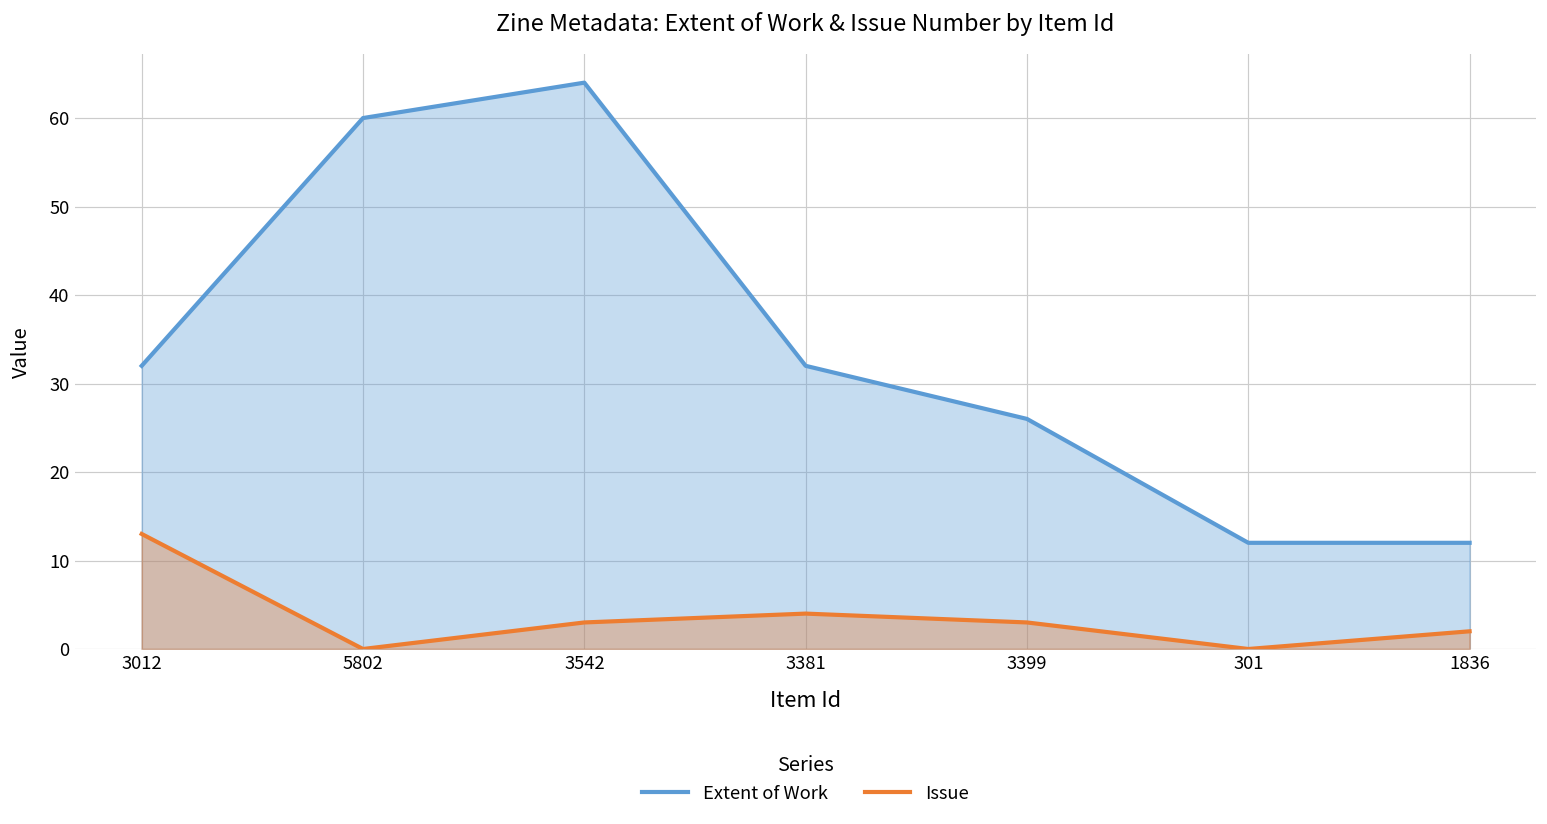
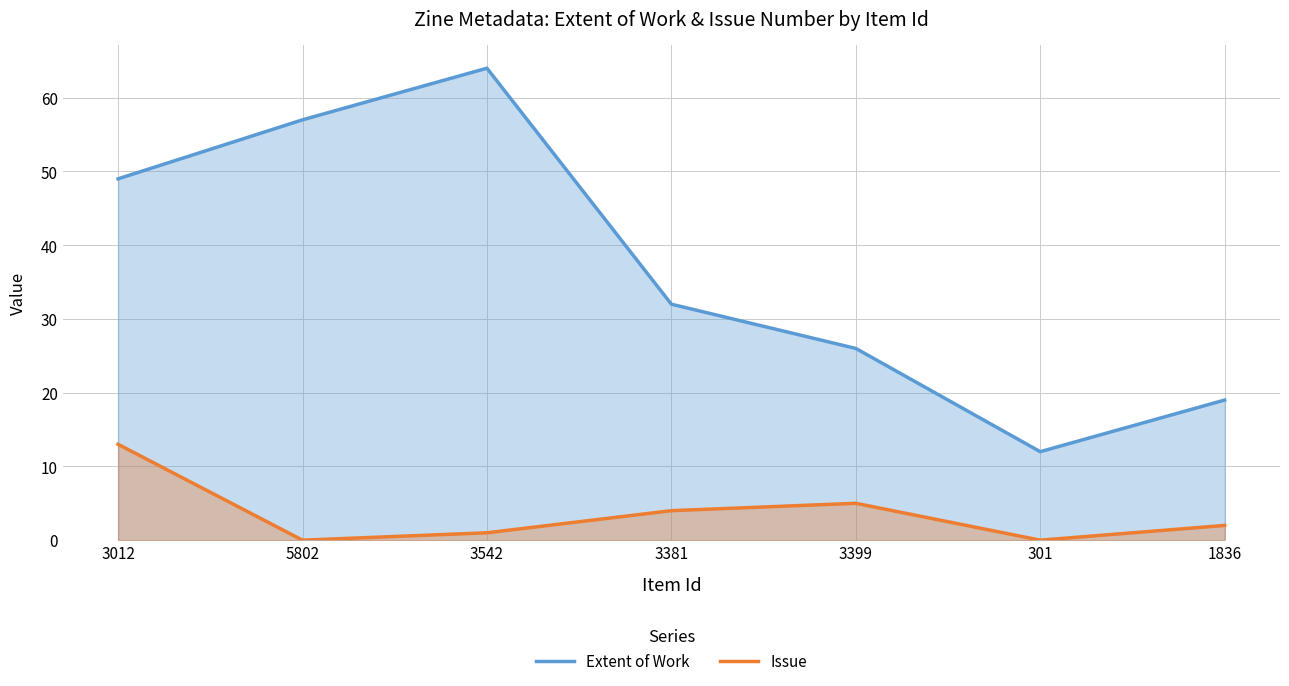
  {
    "Extent of Work": {
-     "3012": 32,
-     "5802": 60,
+     "3012": 49,
+     "5802": 57,
      "3542": 64,
      "3381": 32,
      "3399": 26,
      "301": 12,
-     "1836": 12
+     "1836": 19
    },
    "Issue": {
      "3012": 13,
      "5802": 0,
-     "3542": 3,
+     "3542": 1,
      "3381": 4,
-     "3399": 3,
+     "3399": 5,
      "301": 0,
      "1836": 2
    }
  }
